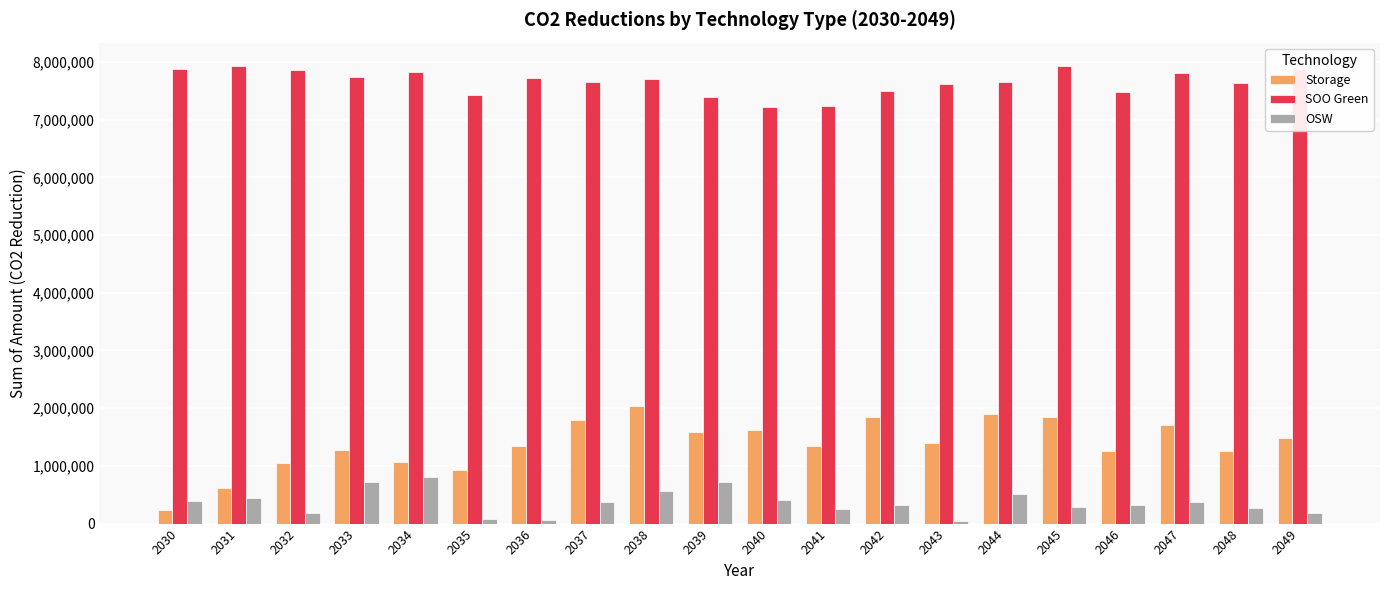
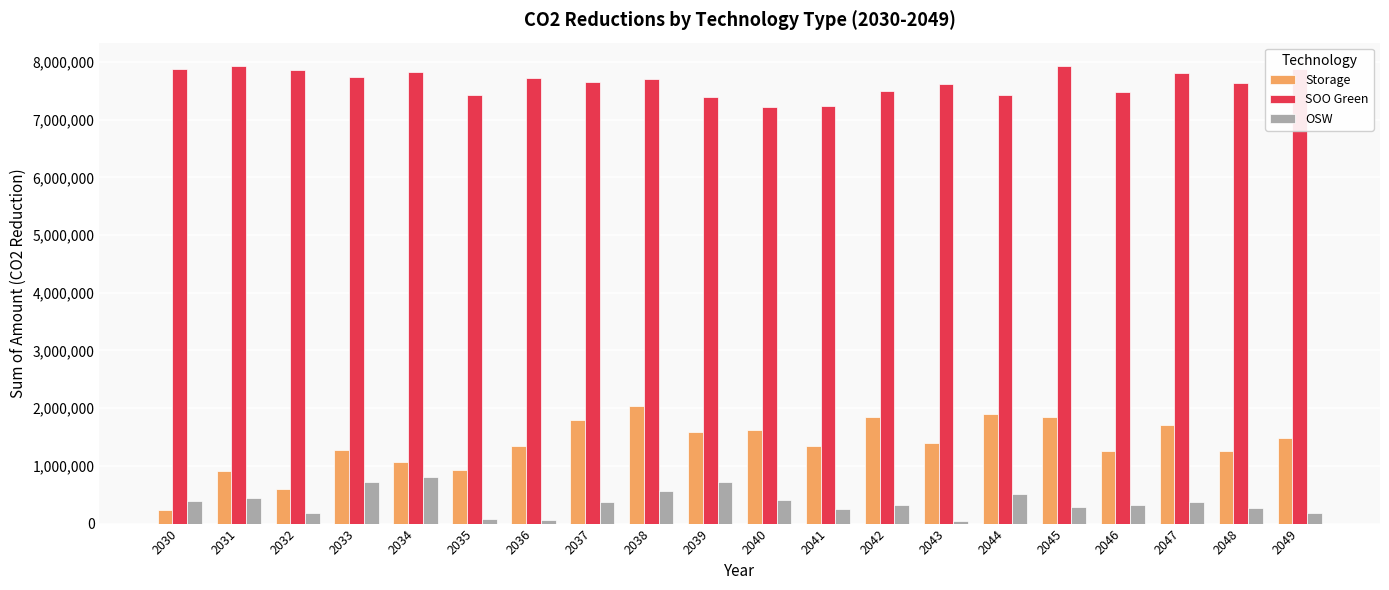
  {
    "Storage": {
      "2030": "200,000",
-     "2031": "600,000",
-     "2032": "1,100,000",
+     "2031": "900,000",
+     "2032": "600,000",
      "2033": "1,300,000",
      "2034": "1,100,000",
      "2035": "900,000",
      "2036": "1,300,000",
      "2037": "1,800,000",
      "2038": "2,000,000",
      "2039": "1,600,000",
      "2040": "1,600,000",
      "2041": "1,300,000",
      "2042": "1,800,000",
      "2043": "1,400,000",
      "2044": "1,900,000",
      "2045": "1,900,000",
      "2046": "1,300,000",
      "2047": "1,700,000",
      "2048": "1,300,000",
      "2049": "1,500,000"
    },
    "SOO Green": {
      "2030": "7,900,000",
      "2031": "7,900,000",
      "2032": "7,900,000",
      "2033": "7,700,000",
      "2034": "7,800,000",
      "2035": "7,400,000",
      "2036": "7,700,000",
      "2037": "7,700,000",
      "2038": "7,700,000",
      "2039": "7,400,000",
      "2040": "7,200,000",
      "2041": "7,200,000",
      "2042": "7,500,000",
      "2043": "7,600,000",
-     "2044": "7,600,000",
+     "2044": "7,400,000",
      "2045": "7,900,000",
      "2046": "7,500,000",
      "2047": "7,800,000",
      "2048": "7,600,000"
    },
    "OSW": {
      "2030": "400,000",
      "2031": "400,000",
      "2032": "200,000",
      "2033": "700,000",
      "2034": "800,000",
      "2035": "100,000",
      "2036": "100,000",
      "2037": "400,000",
      "2038": "600,000",
      "2039": "700,000",
      "2040": "400,000",
      "2041": "300,000",
      "2042": "300,000",
      "2044": "500,000",
      "2045": "300,000",
      "2046": "300,000",
      "2047": "400,000",
      "2048": "300,000",
      "2049": "200,000"
    }
  }
